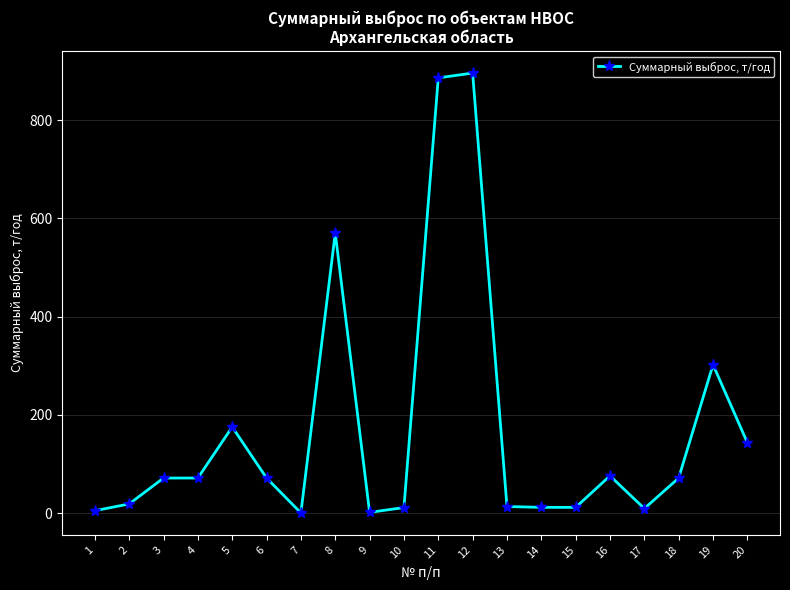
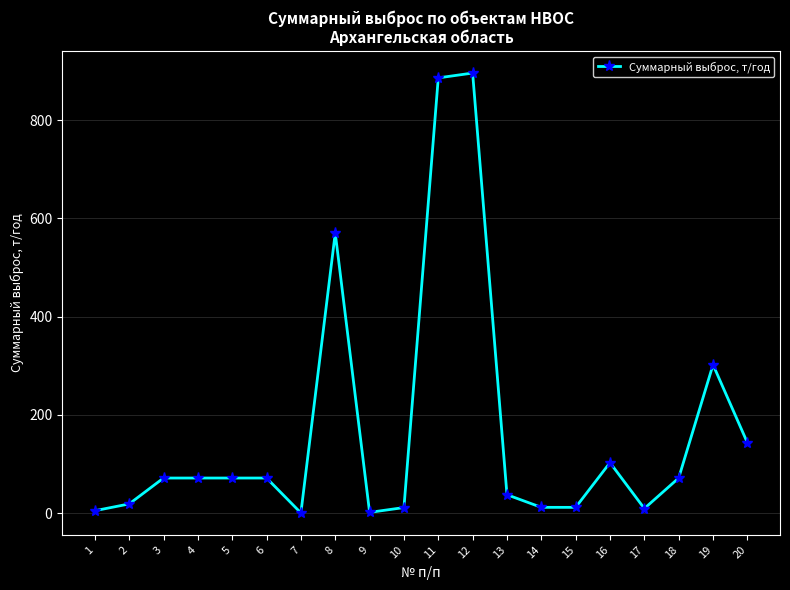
  {
    "1": 10,
    "2": 20,
    "3": 70,
    "4": 70,
-   "5": 180,
+   "5": 70,
    "6": 70,
    "7": 0,
    "8": 570,
    "9": 0,
    "10": 10,
    "11": 890,
    "12": 900,
-   "13": 10,
+   "13": 40,
    "14": 10,
    "15": 10,
-   "16": 80,
+   "16": 100,
    "17": 10,
    "18": 70,
    "19": 300,
    "20": 140
  }
